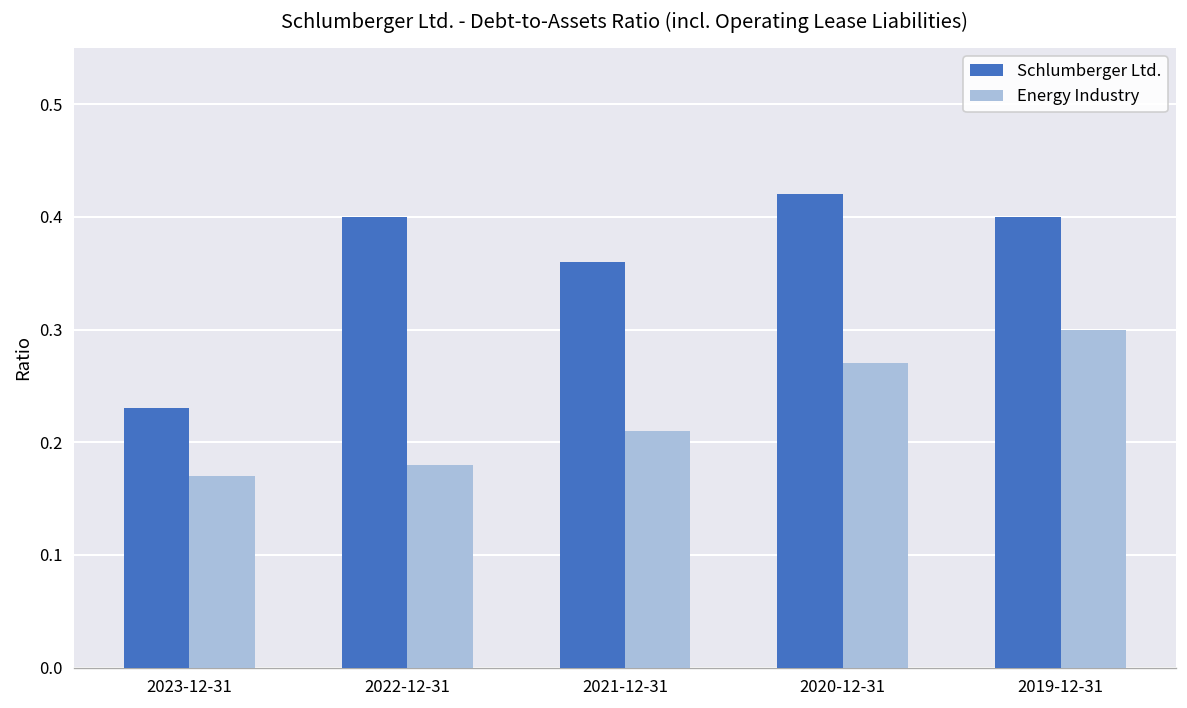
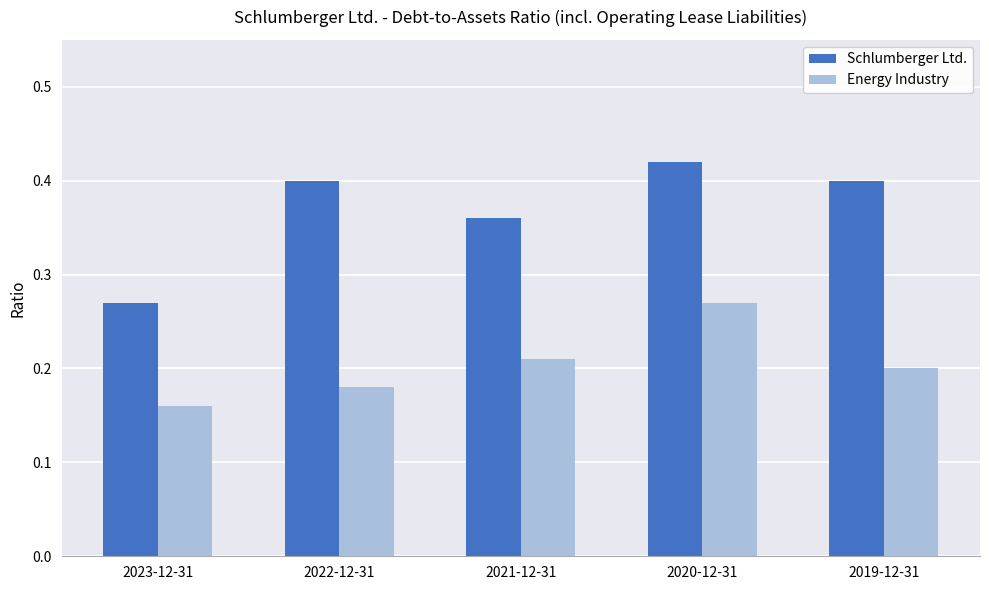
  {
    "Schlumberger Ltd.": {
-     "2023-12-31": 0.23,
+     "2023-12-31": 0.27,
      "2022-12-31": 0.40,
      "2021-12-31": 0.36,
      "2020-12-31": 0.42,
      "2019-12-31": 0.40
    },
    "Energy Industry": {
-     "2023-12-31": 0.17,
+     "2023-12-31": 0.16,
      "2022-12-31": 0.18,
      "2021-12-31": 0.21,
      "2020-12-31": 0.27,
-     "2019-12-31": 0.3
+     "2019-12-31": 0.2
    }
  }
